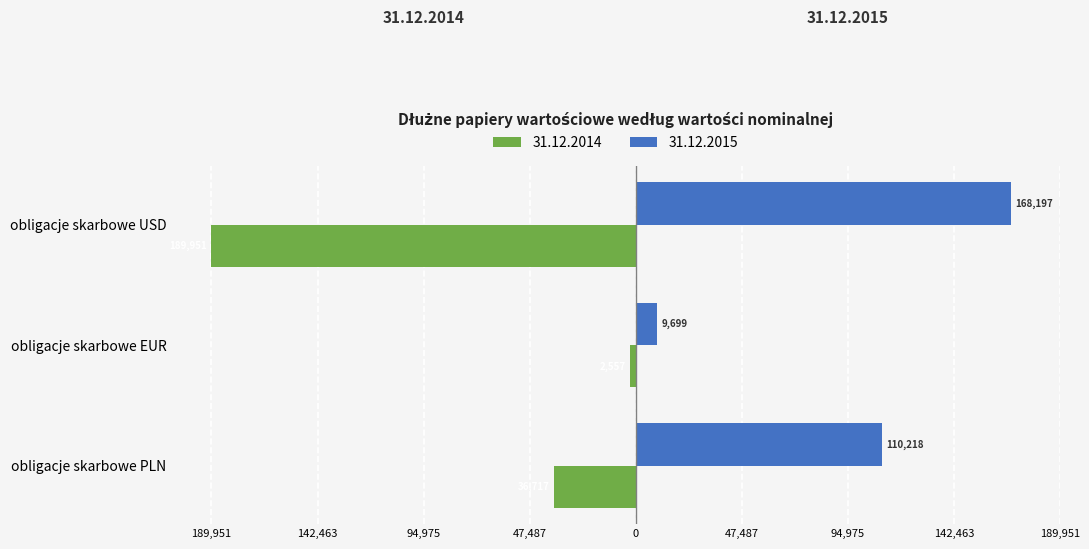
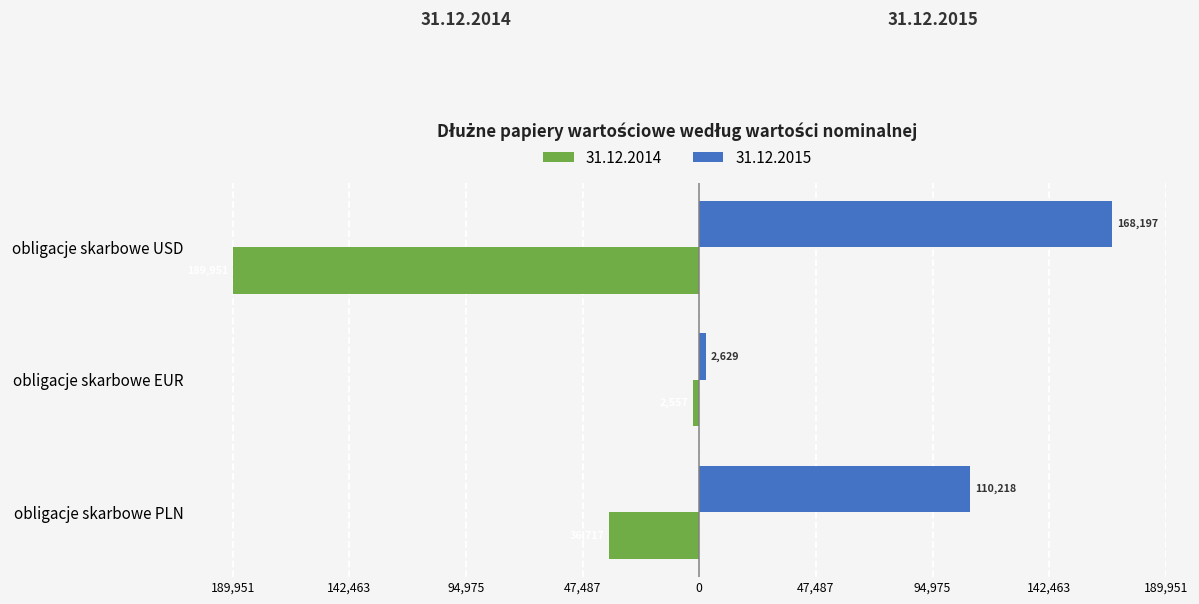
  {
    "31.12.2015": {
      "obligacje skarbowe USD": "168,197",
-     "obligacje skarbowe EUR": "9,699",
+     "obligacje skarbowe EUR": "2,629",
      "obligacje skarbowe PLN": "110,218"
    }
  }
